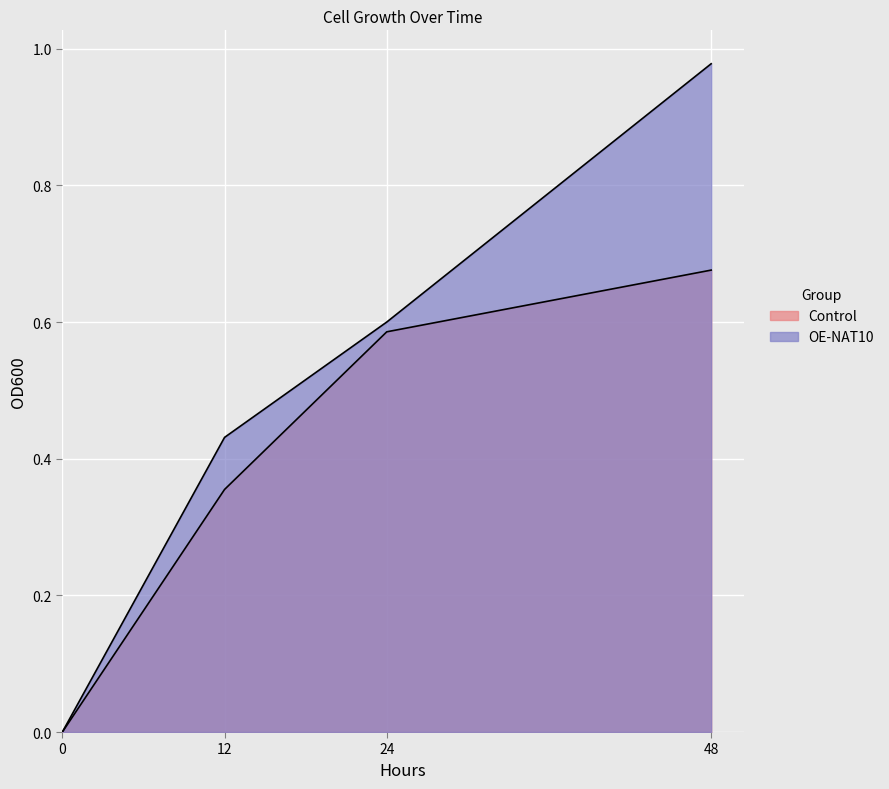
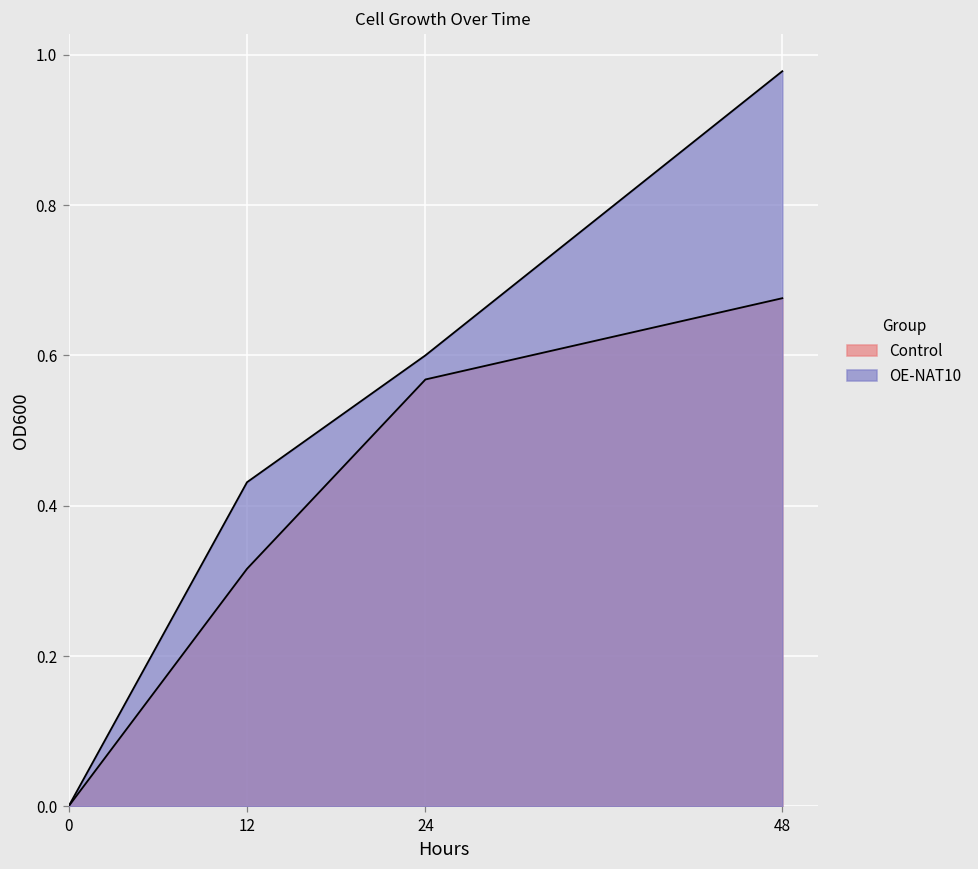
  {
    "Control": {
-     "12": 0.36,
-     "24": 0.59,
+     "12": 0.32,
+     "24": 0.57,
      "48": 0.68
    },
    "OE-NAT10": {
      "12": 0.43,
      "24": 0.60,
      "48": 0.98
    }
  }
